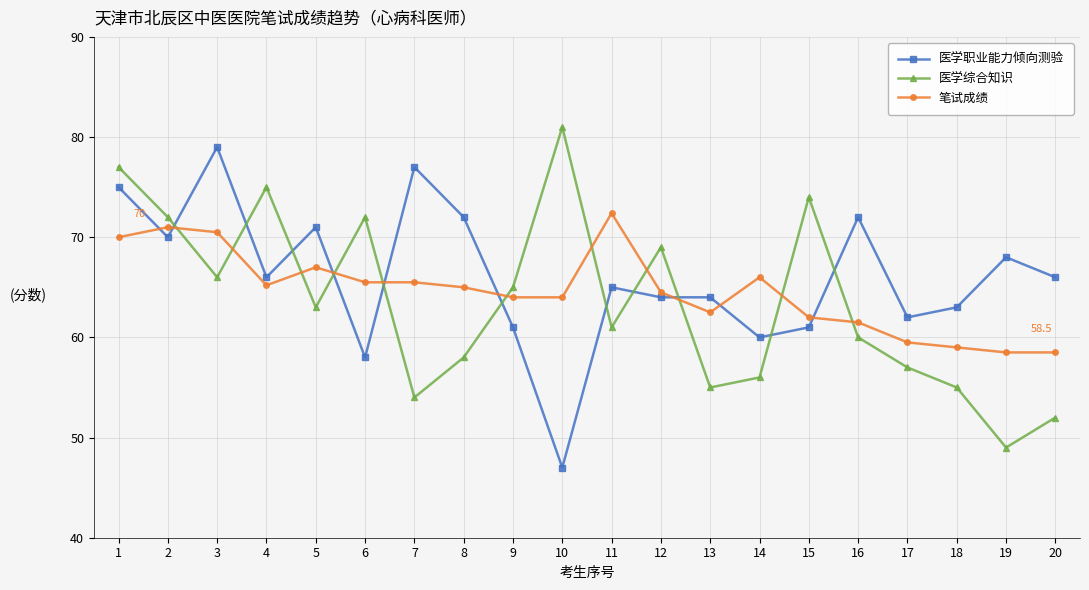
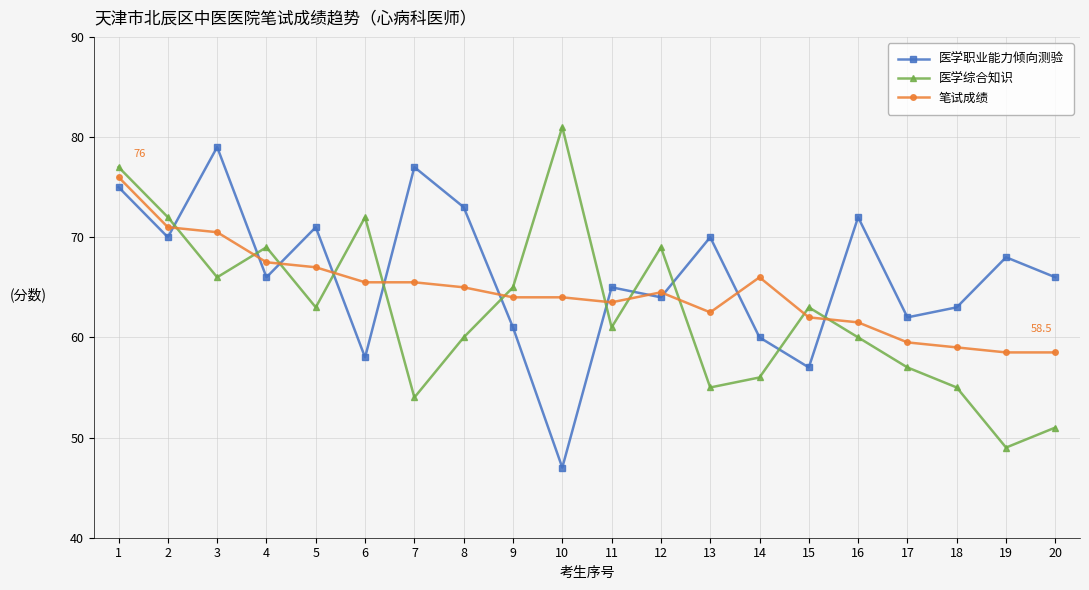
  {
    "医学职业能力倾向测验": {
      "1": 75,
      "2": 70,
      "3": 79,
      "4": 66,
      "5": 71,
      "6": 58,
      "7": 77,
-     "8": 72,
+     "8": 73,
      "9": 61,
      "10": 47,
      "11": 65,
      "12": 64,
-     "13": 64,
+     "13": 70,
      "14": 60,
-     "15": 61,
+     "15": 57,
      "16": 72,
      "17": 62,
      "18": 63,
      "19": 68,
      "20": 66
    },
    "医学综合知识": {
      "2": 72,
      "3": 66,
-     "4": 75,
+     "4": 69,
      "5": 63,
      "6": 72,
      "7": 54,
-     "8": 58,
+     "8": 60,
      "9": 65,
      "10": 81,
      "11": 61,
      "12": 69,
      "13": 55,
      "14": 56,
-     "15": 74,
+     "15": 63,
      "16": 60,
      "17": 57,
      "18": 55,
      "19": 49,
-     "20": 52
+     "20": 51
    },
    "笔试成绩": {
-     "1": 70,
-     "4": 65.2,
-     "11": 72.4,
+     "1": 76,
+     "4": 67.5,
+     "11": 63.5,
      "20": 58.5
    }
  }
